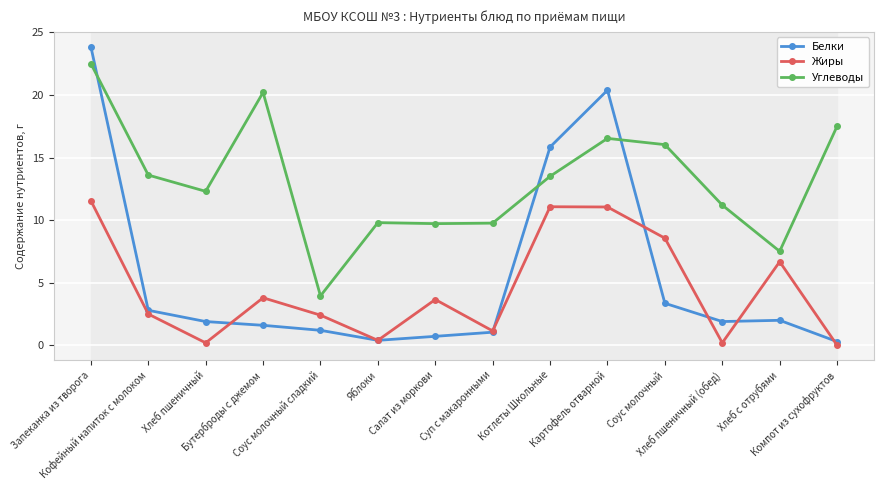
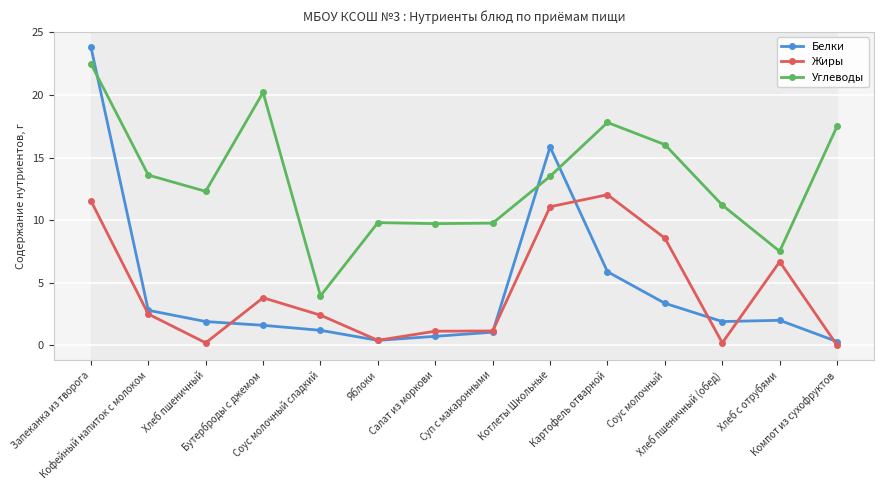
  {
    "Белки": {
      "Запеканка из творога": 23.9,
      "Кофейный напиток с молоком": 2.8,
      "Хлеб пшеничный": 1.9,
      "Бутерброды с джемом": 1.6,
      "Соус молочный сладкий": 1.2,
      "Салат из моркови": 0.7,
      "Котлеты Школьные": 15.8,
-     "Картофель отварной": 20.4,
+     "Картофель отварной": 5.9,
      "Соус молочный": 3.4,
      "Хлеб пшеничный (обед)": 1.9,
      "Хлеб с отрубями": 2.0,
      "Компот из сухофруктов": 0.3
    },
    "Жиры": {
      "Запеканка из творога": 11.6,
      "Кофейный напиток с молоком": 2.5,
      "Хлеб пшеничный": 0.2,
      "Бутерброды с джемом": 3.8,
      "Соус молочный сладкий": 2.4,
-     "Салат из моркови": 3.7,
+     "Салат из моркови": 1.1,
      "Котлеты Школьные": 11.1,
-     "Картофель отварной": 11.1,
+     "Картофель отварной": 12.0,
      "Соус молочный": 8.6,
      "Хлеб пшеничный (обед)": 0.2,
      "Хлеб с отрубями": 6.7,
      "Компот из сухофруктов": 0.0
    },
    "Углеводы": {
      "Запеканка из творога": 22.5,
      "Кофейный напиток с молоком": 13.6,
      "Хлеб пшеничный": 12.3,
      "Бутерброды с джемом": 20.2,
      "Соус молочный сладкий": 4.0,
      "Яблоки": 9.8,
      "Салат из моркови": 9.7,
      "Суп с макаронными": 9.8,
      "Котлеты Школьные": 13.5,
-     "Картофель отварной": 16.5,
+     "Картофель отварной": 17.8,
      "Соус молочный": 16.0,
      "Хлеб пшеничный (обед)": 11.2,
      "Хлеб с отрубями": 7.5,
      "Компот из сухофруктов": 17.5
    }
  }
